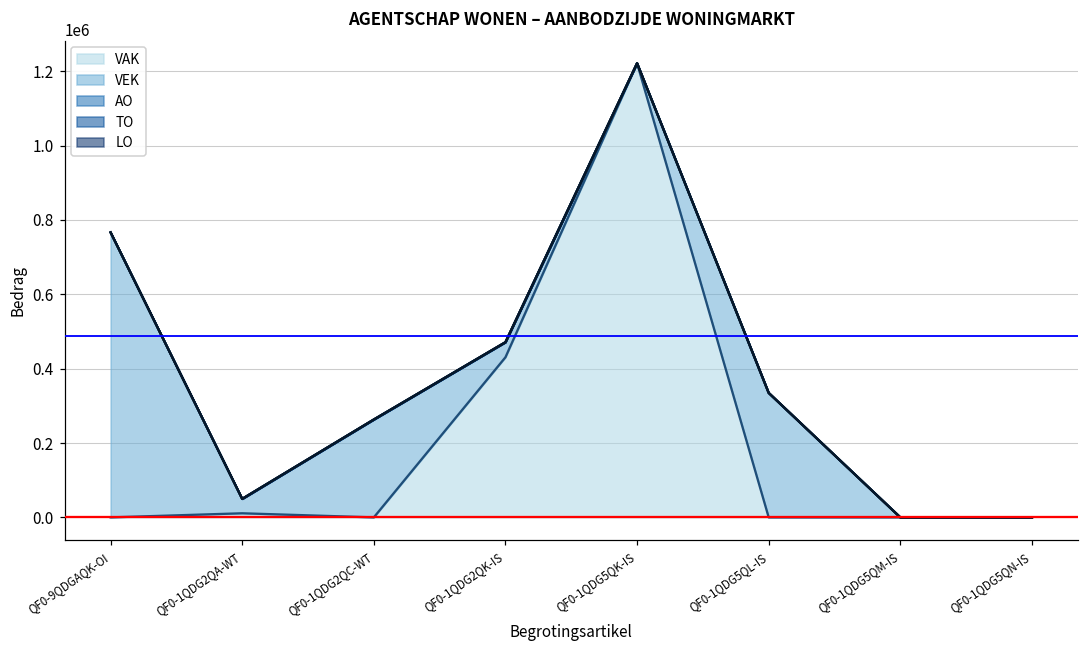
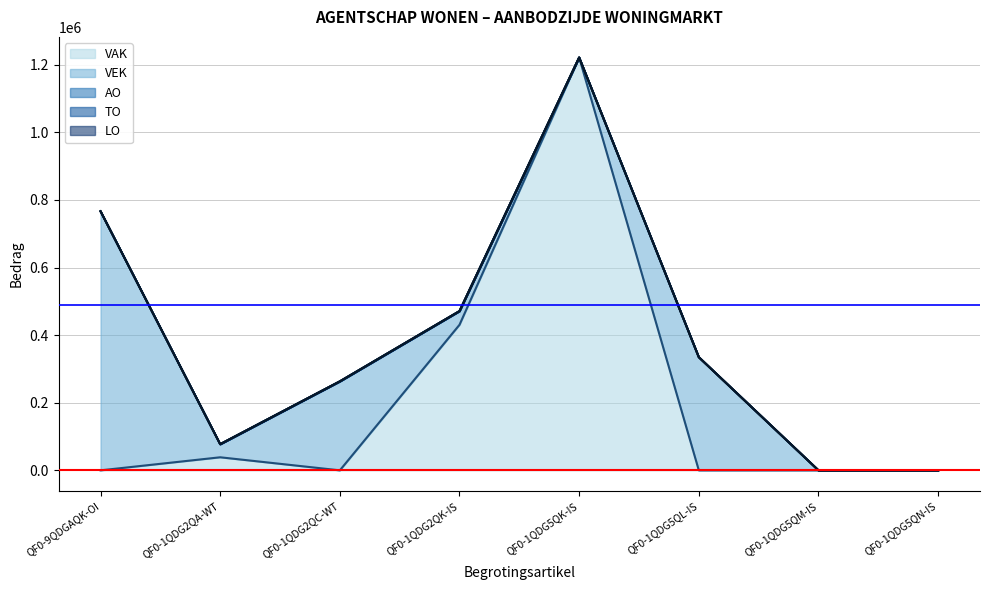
  {
    "VAK": {
      "QF0-9QDGAQK-OI": 0,
-     "QF0-1QDG2QA-WT": 10000,
+     "QF0-1QDG2QA-WT": 40000,
      "QF0-1QDG2QC-WT": 0,
      "QF0-1QDG2QK-IS": 430000,
      "QF0-1QDG5QL-IS": 0
    }
  }
